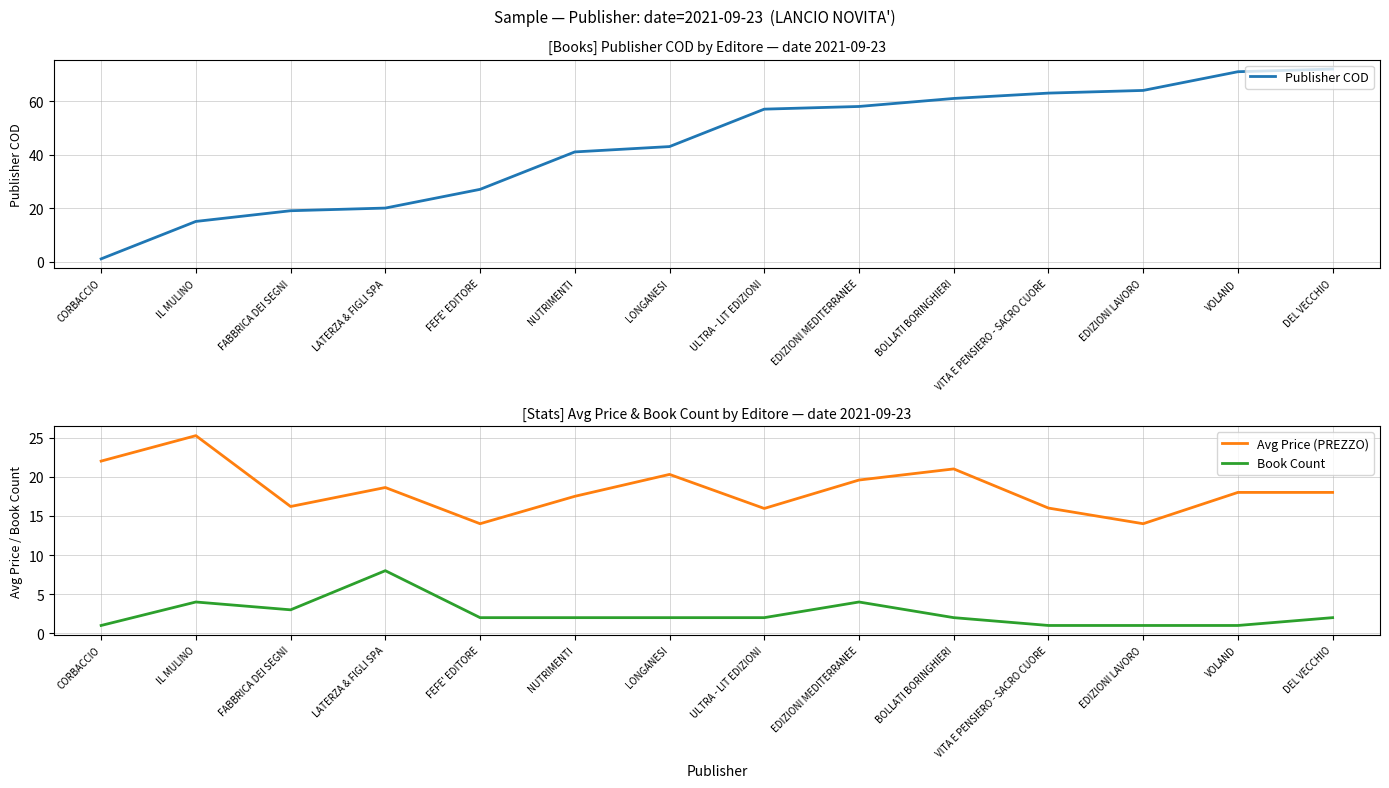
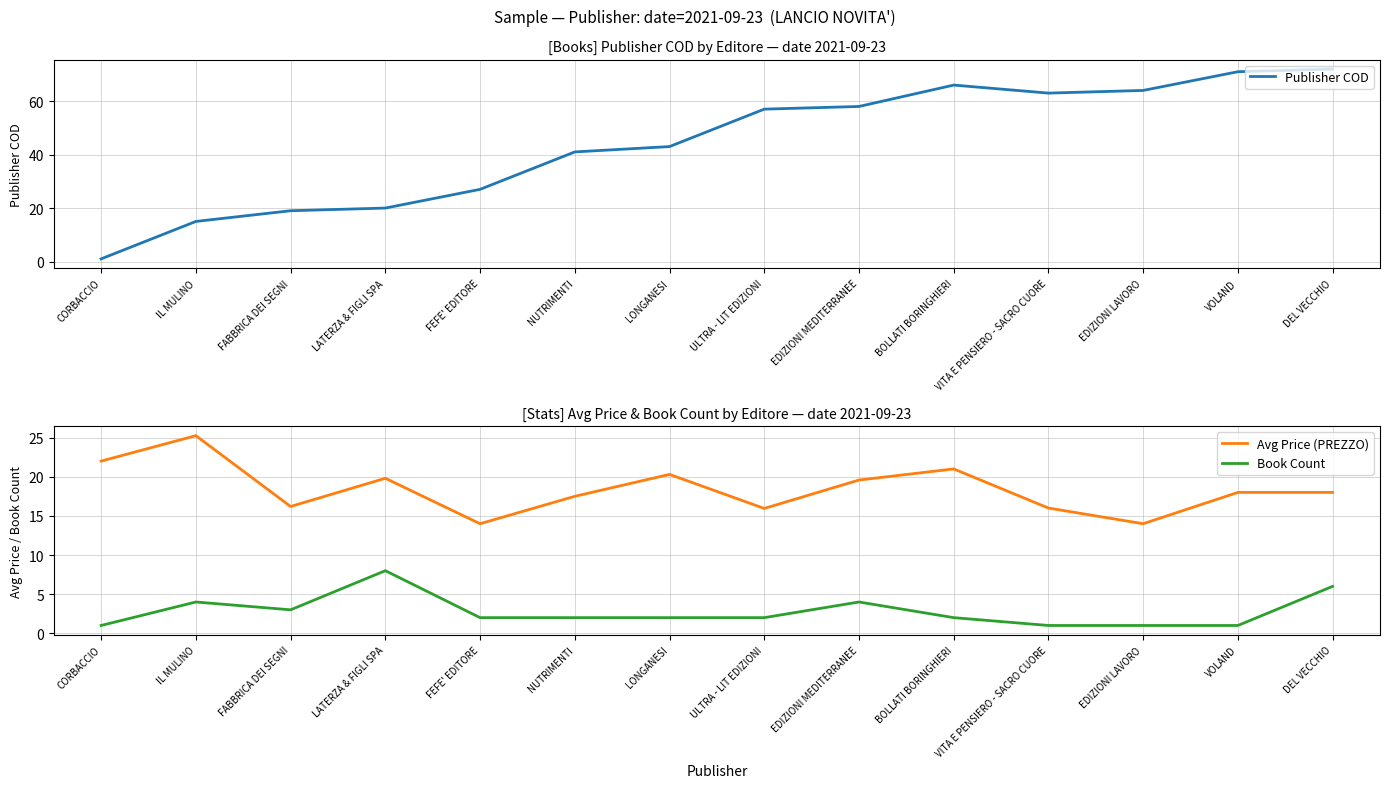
  {
    "[Books] Publisher COD by Editore — date 2021-09-23": {
      "CORBACCIO": 1,
      "IL MULINO": 15,
      "FABBRICA DEI SEGNI": 19,
      "LATERZA & FIGLI SPA": 20,
      "FEFE' EDITORE": 27,
      "NUTRIMENTI": 41,
      "LONGANESI": 43,
      "ULTRA - LIT EDIZIONI": 57,
      "EDIZIONI MEDITERRANEE": 58,
-     "BOLLATI BORINGHIERI": 61,
+     "BOLLATI BORINGHIERI": 66,
      "VITA E PENSIERO - SACRO CUORE": 63,
      "EDIZIONI LAVORO": 64,
      "VOLAND": 71
    },
    "[Stats] Avg Price & Book Count by Editore — date 2021-09-23": {
      "Avg Price (PREZZO)": {
        "CORBACCIO": 22,
        "IL MULINO": 25,
        "FABBRICA DEI SEGNI": 16,
-       "LATERZA & FIGLI SPA": 19,
+       "LATERZA & FIGLI SPA": 20,
        "FEFE' EDITORE": 14,
        "NUTRIMENTI": 18,
        "LONGANESI": 20,
        "ULTRA - LIT EDIZIONI": 16,
        "EDIZIONI MEDITERRANEE": 20,
        "BOLLATI BORINGHIERI": 21,
        "VITA E PENSIERO - SACRO CUORE": 16,
        "EDIZIONI LAVORO": 14,
        "VOLAND": 18,
        "DEL VECCHIO": 18
      },
      "Book Count": {
        "CORBACCIO": 1,
        "IL MULINO": 4,
        "FABBRICA DEI SEGNI": 3,
        "LATERZA & FIGLI SPA": 8,
        "FEFE' EDITORE": 2,
        "NUTRIMENTI": 2,
        "LONGANESI": 2,
        "ULTRA - LIT EDIZIONI": 2,
        "EDIZIONI MEDITERRANEE": 4,
        "BOLLATI BORINGHIERI": 2,
        "VITA E PENSIERO - SACRO CUORE": 1,
        "EDIZIONI LAVORO": 1,
        "VOLAND": 1,
-       "DEL VECCHIO": 2
+       "DEL VECCHIO": 6
      }
    }
  }
